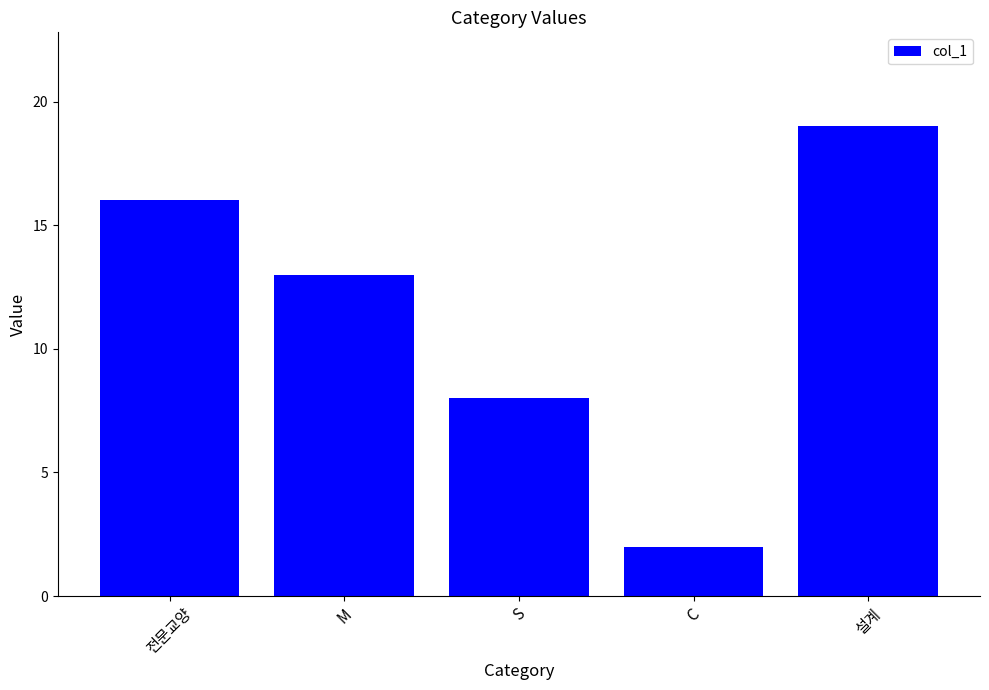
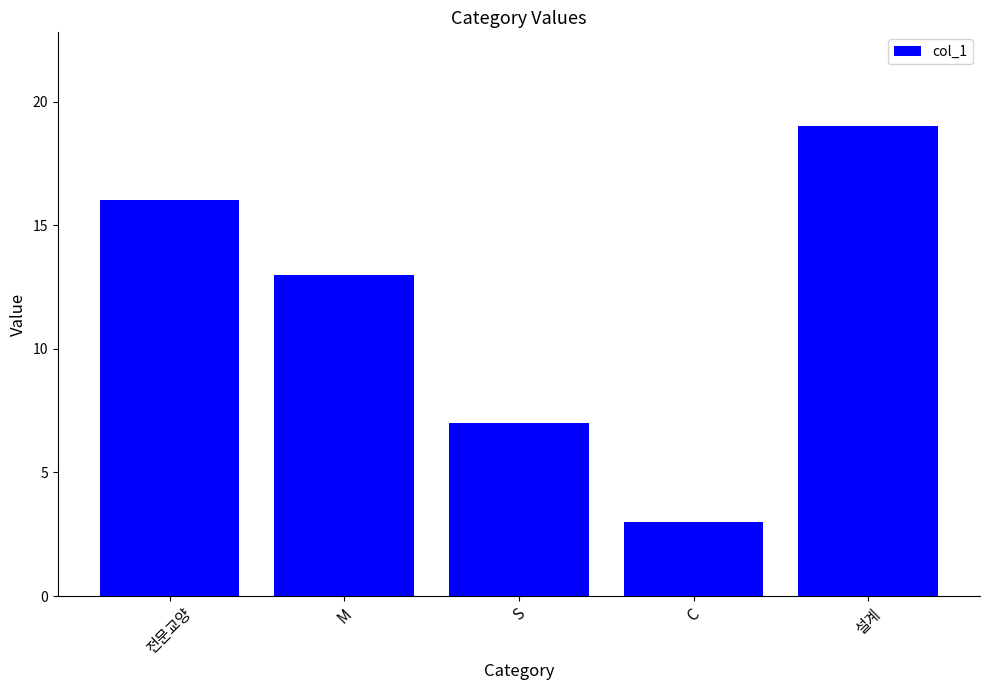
  {
    "전문교양": 16,
    "M": 13,
-   "S": 8,
-   "C": 2,
+   "S": 7,
+   "C": 3,
    "설계": 19
  }
